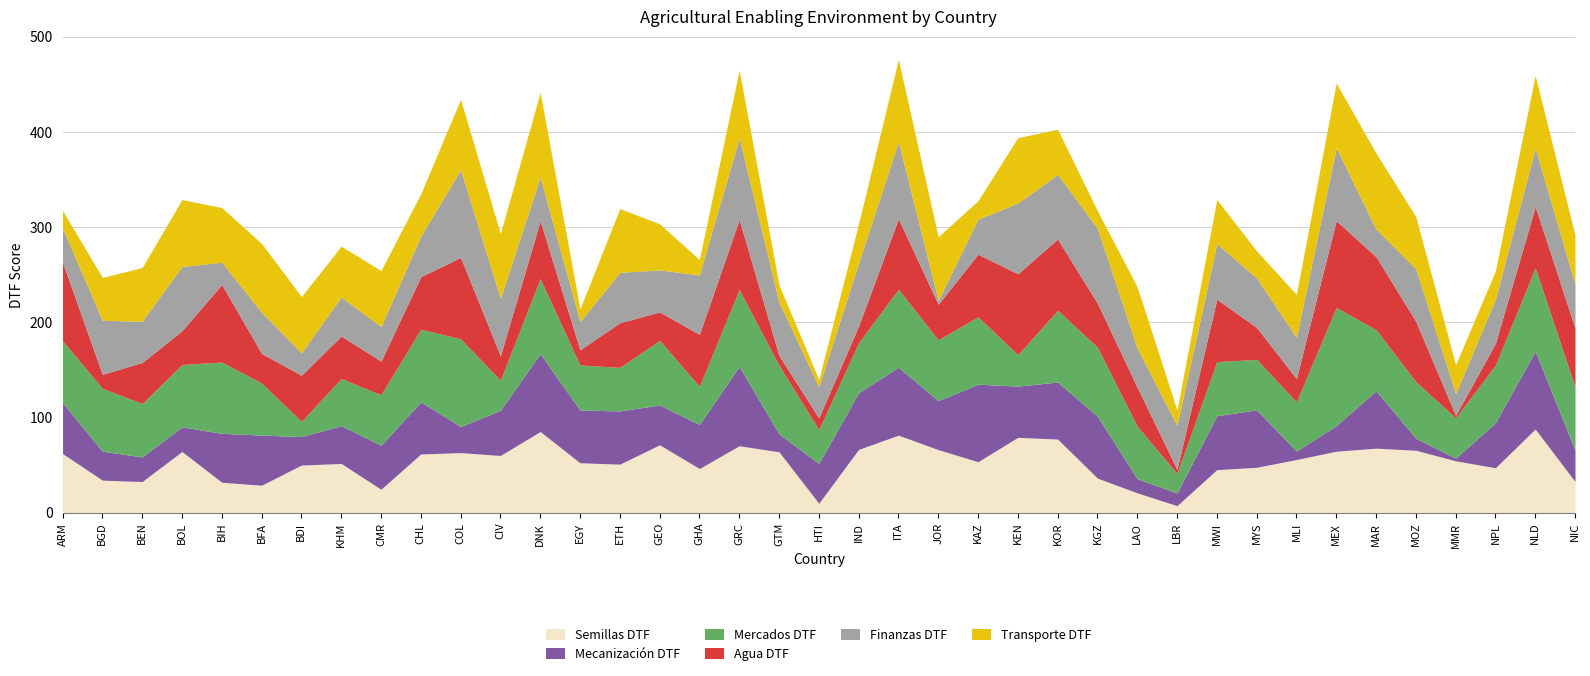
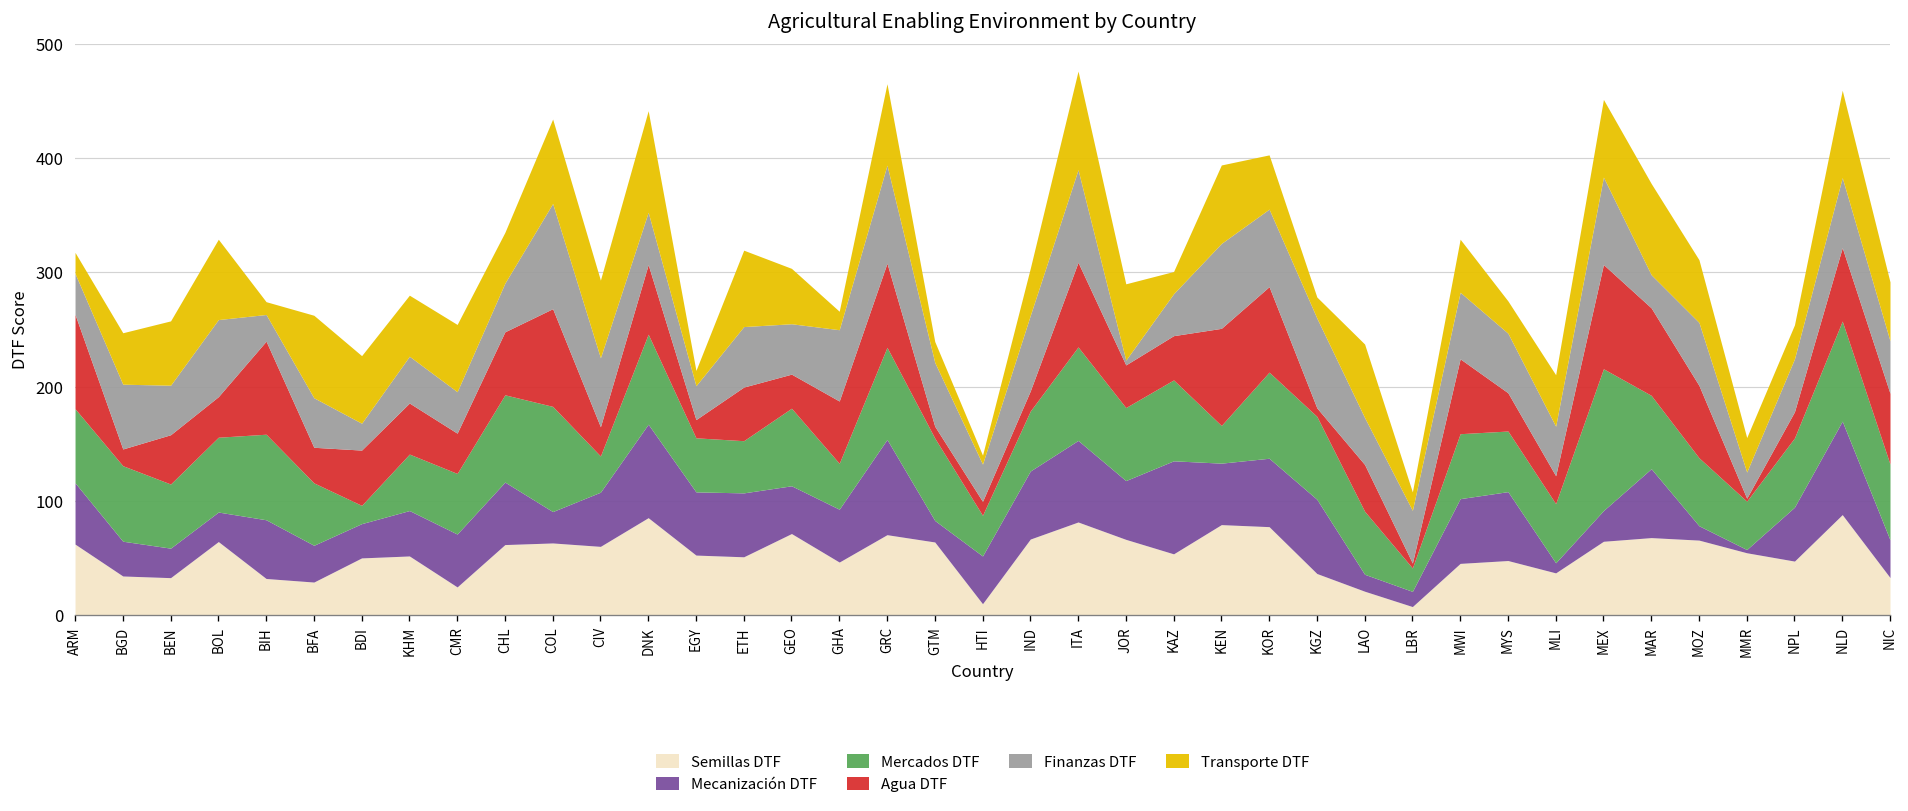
  {
    "Semillas DTF": {
      "ARM": 60,
      "BGD": 30,
      "BEN": 30,
      "BOL": 60,
      "BIH": 30,
      "BFA": 30,
      "BDI": 50,
      "KHM": 50,
      "CMR": 20,
      "CHL": 60,
      "COL": 60,
      "CIV": 60,
      "DNK": 90,
      "EGY": 50,
      "ETH": 50,
      "GEO": 70,
      "GHA": 50,
      "GRC": 70,
      "GTM": 60,
      "HTI": 10,
      "IND": 70,
      "ITA": 80,
      "JOR": 70,
      "KAZ": 50,
      "KEN": 80,
      "KOR": 80,
      "KGZ": 40,
      "LAO": 20,
      "LBR": 10,
      "MWI": 50,
      "MYS": 50,
-     "MLI": 60,
+     "MLI": 40,
      "MEX": 60,
      "MAR": 70,
      "MOZ": 70,
      "MMR": 50,
      "NPL": 50,
      "NLD": 90,
      "NIC": 30
    },
    "Mecanización DTF": {
      "ARM": 50,
      "BGD": 30,
      "BEN": 30,
      "BOL": 30,
      "BIH": 50,
-     "BFA": 50,
+     "BFA": 30,
      "BDI": 30,
      "KHM": 40,
      "CMR": 50,
      "CHL": 50,
      "COL": 30,
      "CIV": 50,
      "DNK": 80,
      "EGY": 60,
      "ETH": 60,
      "GEO": 40,
      "GHA": 50,
      "GRC": 80,
      "GTM": 20,
      "HTI": 40,
      "IND": 60,
      "ITA": 70,
      "JOR": 50,
      "KAZ": 80,
      "KEN": 50,
      "KOR": 60,
      "KGZ": 60,
      "LAO": 10,
      "LBR": 10,
      "MWI": 60,
      "MYS": 60,
      "MLI": 10,
      "MEX": 30,
      "MAR": 60,
      "MOZ": 10,
      "MMR": 0,
      "NPL": 50,
      "NLD": 80,
      "NIC": 30
    },
    "Agua DTF": {
      "ARM": 80,
      "BGD": 10,
      "BEN": 40,
      "BOL": 40,
      "BIH": 80,
      "BFA": 30,
      "BDI": 50,
      "KHM": 40,
      "CMR": 40,
      "CHL": 60,
      "COL": 90,
      "CIV": 30,
      "DNK": 60,
      "EGY": 20,
      "ETH": 50,
      "GEO": 30,
      "GHA": 50,
      "GRC": 70,
      "GTM": 10,
      "HTI": 10,
      "IND": 20,
      "ITA": 70,
      "JOR": 40,
-     "KAZ": 70,
+     "KAZ": 40,
      "KEN": 90,
      "KOR": 70,
-     "KGZ": 50,
+     "KGZ": 10,
      "LAO": 40,
      "LBR": 0,
      "MWI": 70,
      "MYS": 30,
      "MLI": 20,
      "MEX": 90,
      "MAR": 80,
      "MOZ": 60,
      "NPL": 20,
      "NLD": 60,
      "NIC": 60
    },
    "Transporte DTF": {
      "ARM": 20,
      "BGD": 50,
      "BEN": 60,
      "BOL": 70,
-     "BIH": 60,
+     "BIH": 10,
      "BFA": 70,
      "BDI": 60,
      "KHM": 50,
      "CMR": 60,
      "CHL": 40,
      "COL": 70,
      "CIV": 70,
      "DNK": 90,
      "EGY": 10,
      "ETH": 70,
      "GEO": 50,
      "GHA": 20,
      "GRC": 70,
      "GTM": 20,
      "HTI": 10,
      "IND": 40,
      "ITA": 90,
      "JOR": 70,
      "KAZ": 20,
      "KEN": 70,
      "KOR": 50,
      "KGZ": 20,
      "LAO": 60,
      "LBR": 20,
      "MWI": 50,
      "MYS": 30,
      "MLI": 50,
      "MEX": 70,
      "MAR": 80,
      "MOZ": 50,
      "MMR": 30,
      "NPL": 30,
      "NLD": 80,
      "NIC": 50
    }
  }
